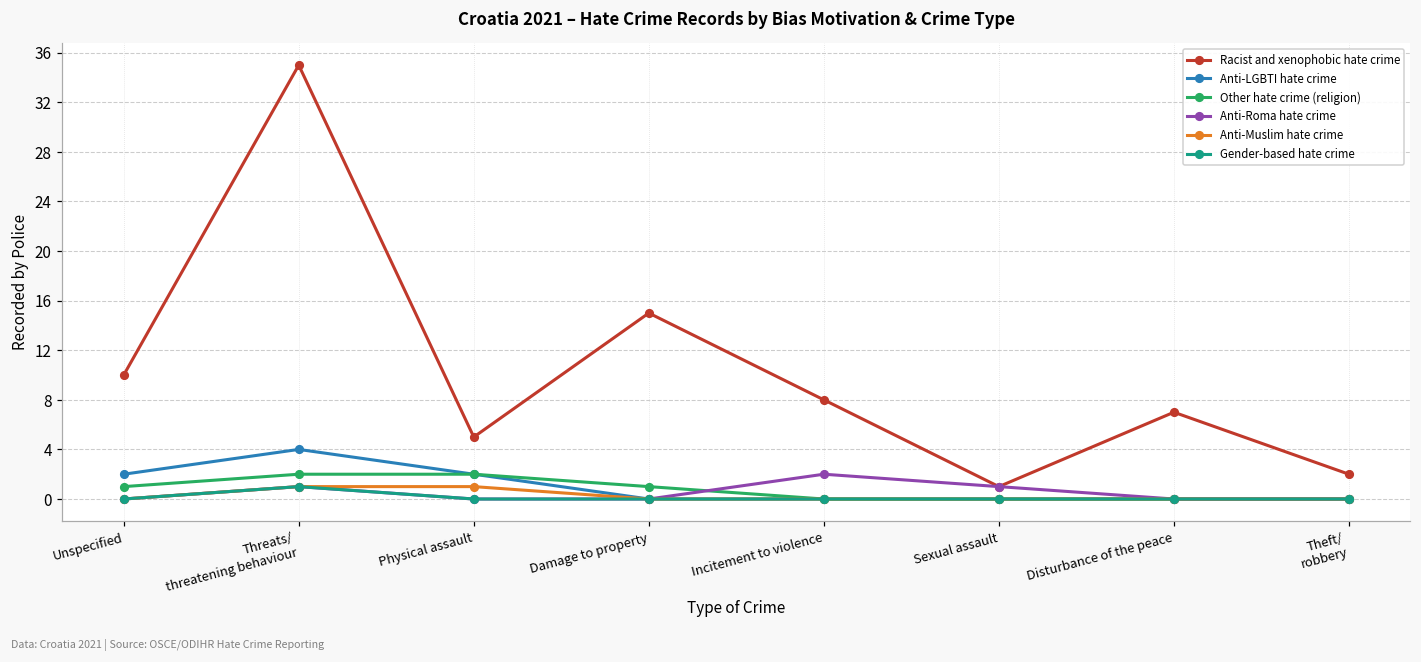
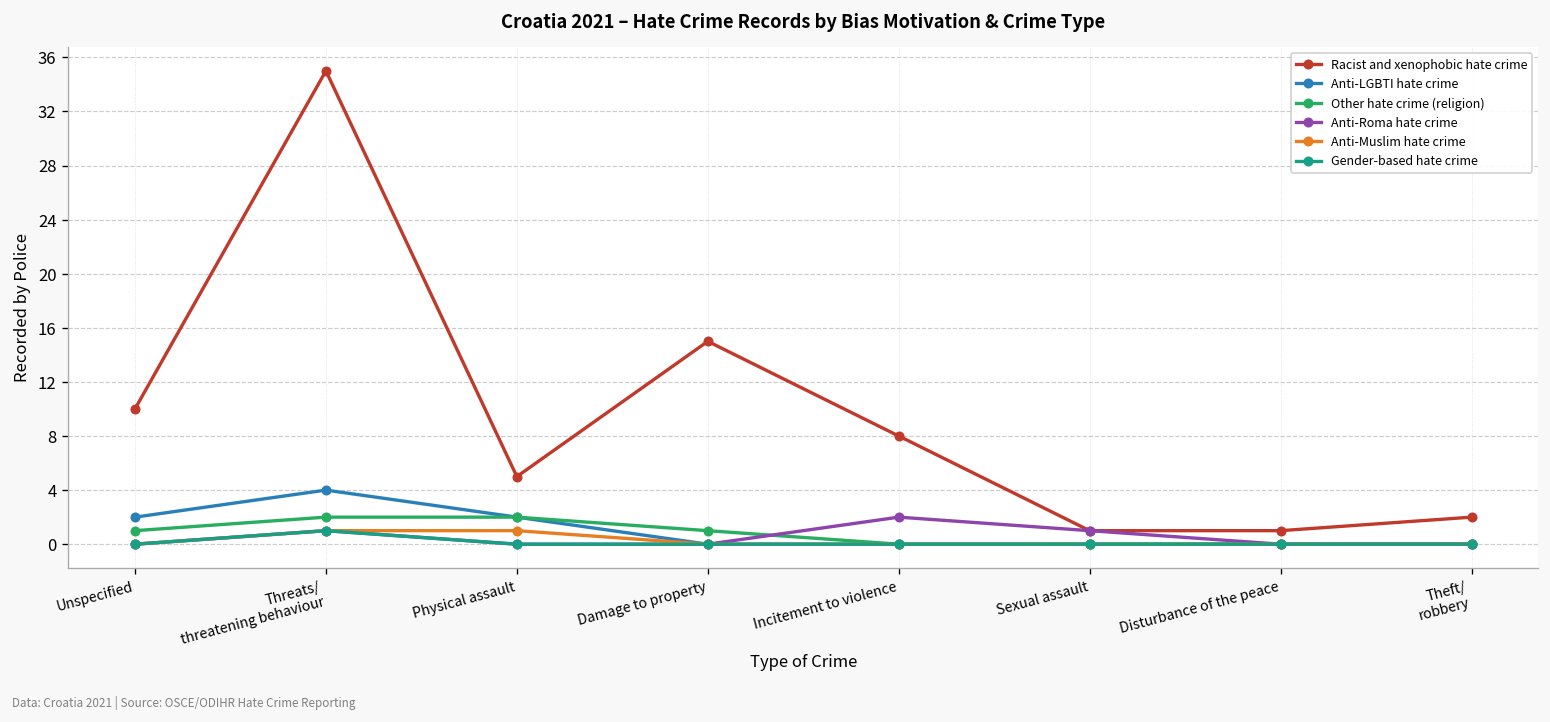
  {
    "Racist and xenophobic hate crime": {
      "Unspecified": 10,
      "Threats/ threatening behaviour": 35,
      "Physical assault": 5,
      "Damage to property": 15,
      "Incitement to violence": 8,
-     "Disturbance of the peace": 7,
+     "Disturbance of the peace": 1,
      "Theft/ robbery": 2
    },
    "Anti-LGBTI hate crime": {
      "Unspecified": 2,
      "Threats/ threatening behaviour": 4
    },
    "Anti-Roma hate crime": {
      "Incitement to violence": 2
    },
    "Anti-Muslim hate crime": {
      "Physical assault": 1
    }
  }
